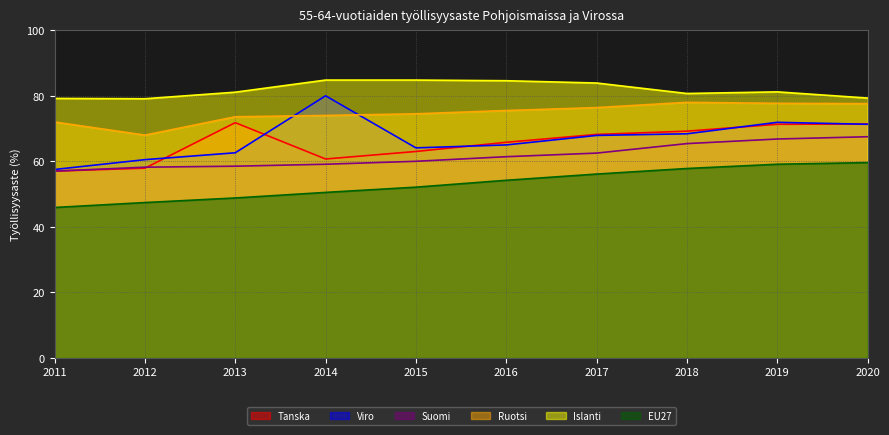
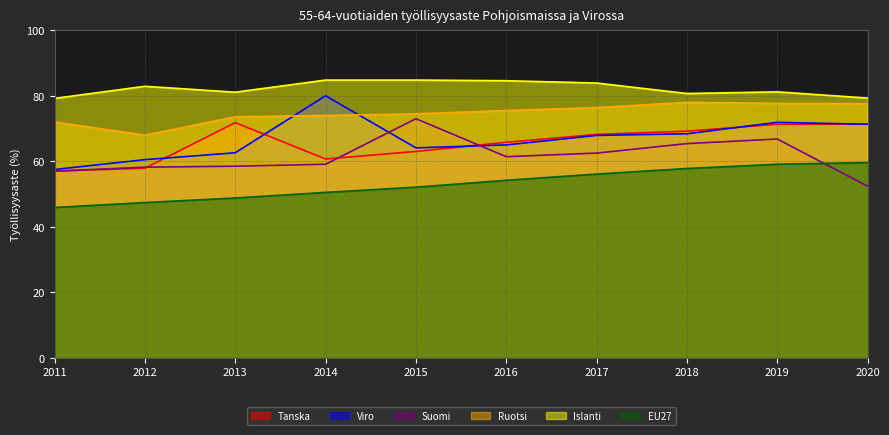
  {
    "Tanska": {
      "2013": 72,
      "2014": 61,
      "2015": 63,
      "2016": 66,
      "2018": 69
    },
    "Viro": {
      "2012": 61,
      "2013": 63,
      "2014": 80,
      "2015": 64,
      "2016": 65,
      "2018": 68
    },
    "Suomi": {
      "2013": 59,
      "2014": 59,
-     "2015": 60,
+     "2015": 73,
      "2016": 61,
      "2017": 63,
      "2018": 65,
      "2019": 67,
-     "2020": 68
+     "2020": 52
    },
    "Ruotsi": {
      "2011": 72,
      "2012": 68,
      "2013": 74,
      "2014": 74,
      "2015": 75,
      "2016": 76,
      "2017": 76,
      "2018": 78,
      "2019": 78,
      "2020": 78
    },
    "Islanti": {
      "2011": 79,
-     "2012": 79,
+     "2012": 83,
      "2013": 81,
      "2014": 85,
      "2015": 85,
      "2016": 85,
      "2017": 84,
      "2018": 81,
      "2019": 81,
      "2020": 79
    },
    "EU27": {
      "2011": 46,
      "2012": 47,
      "2013": 49,
      "2014": 51,
      "2015": 52,
      "2016": 54,
      "2017": 56,
      "2018": 58,
      "2019": 59,
      "2020": 60
    }
  }
